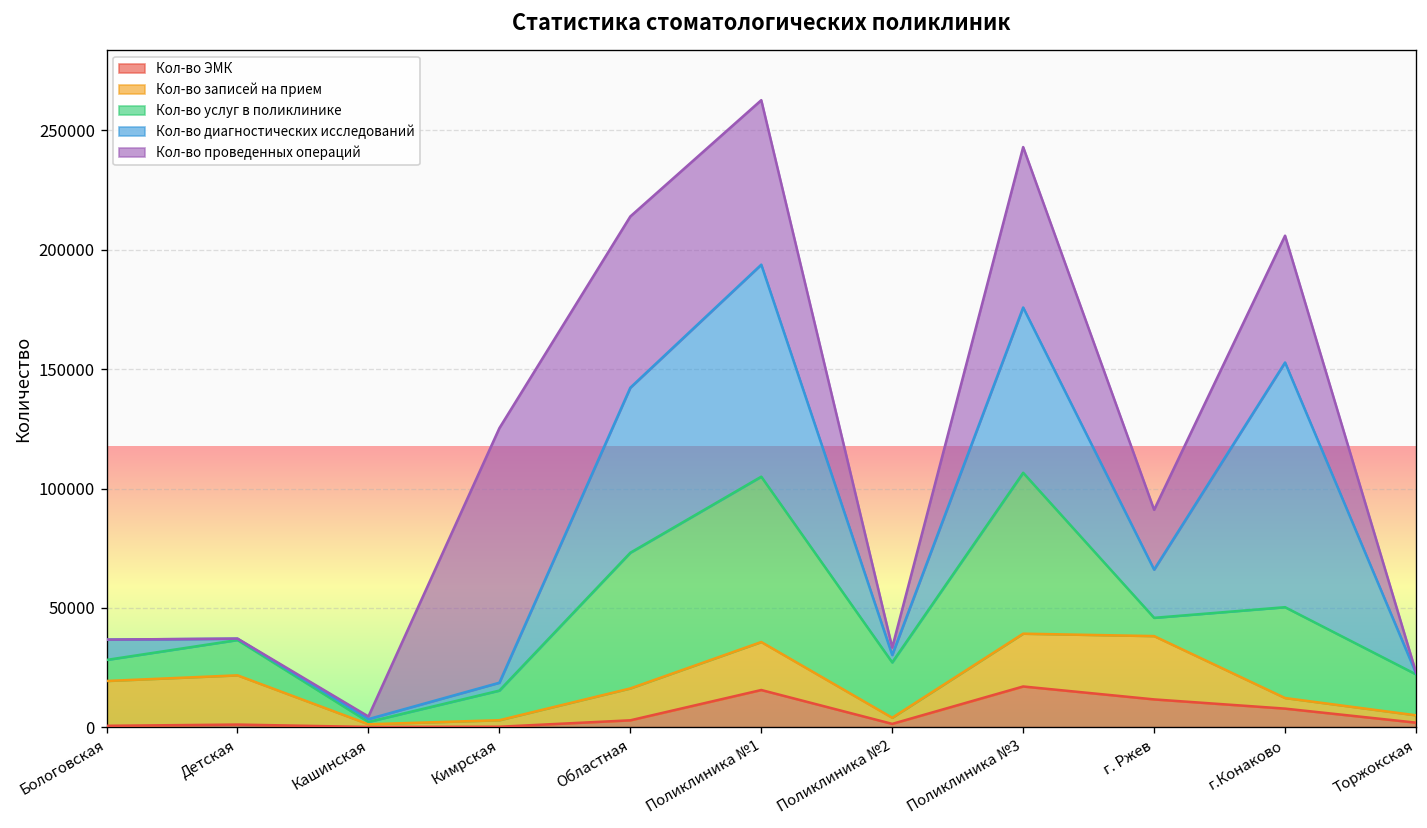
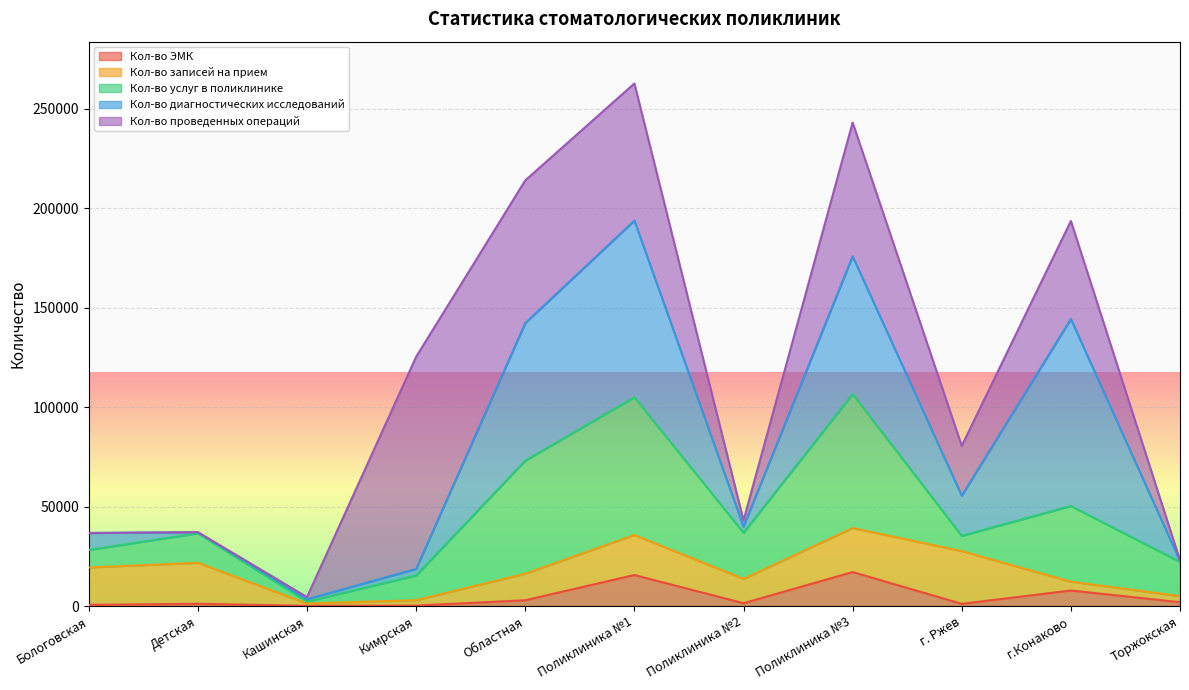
  {
    "Кол-во ЭМК": {
      "Бологовская": 1000,
      "Детская": 1000,
      "Кимрская": 0,
      "Областная": 3000,
      "Поликлиника №1": 16000,
      "Поликлиника №2": 1000,
      "Поликлиника №3": 17000,
-     "г. Ржев": 12000,
+     "г. Ржев": 1000,
      "г.Конаково": 8000,
      "Торжокская": 2000
    },
    "Кол-во записей на прием": {
      "Бологовская": 19000,
      "Детская": 21000,
      "Кимрская": 3000,
      "Областная": 13000,
      "Поликлиника №1": 20000,
-     "Поликлиника №2": 3000,
+     "Поликлиника №2": 12000,
      "Поликлиника №3": 22000,
      "г. Ржев": 27000,
      "г.Конаково": 4000,
      "Торжокская": 3000
    },
    "Кол-во услуг в поликлинике": {
      "Бологовская": 9000,
      "Кимрская": 12000,
      "Областная": 57000,
      "Поликлиника №1": 69000,
      "Поликлиника №2": 23000,
      "Поликлиника №3": 67000,
      "г. Ржев": 8000,
      "г.Конаково": 38000
    },
    "Кол-во диагностических исследований": {
      "Кимрская": 3000,
      "Областная": 69000,
      "Поликлиника №1": 89000,
      "Поликлиника №2": 3000,
      "Поликлиника №3": 69000,
      "г. Ржев": 20000,
-     "г.Конаково": 103000
+     "г.Конаково": 94000
    },
    "Кол-во проведенных операций": {
      "Кимрская": 107000,
      "Областная": 72000,
      "Поликлиника №1": 69000,
      "Поликлиника №2": 3000,
      "Поликлиника №3": 67000,
      "г. Ржев": 25000,
-     "г.Конаково": 53000
+     "г.Конаково": 49000
    }
  }
